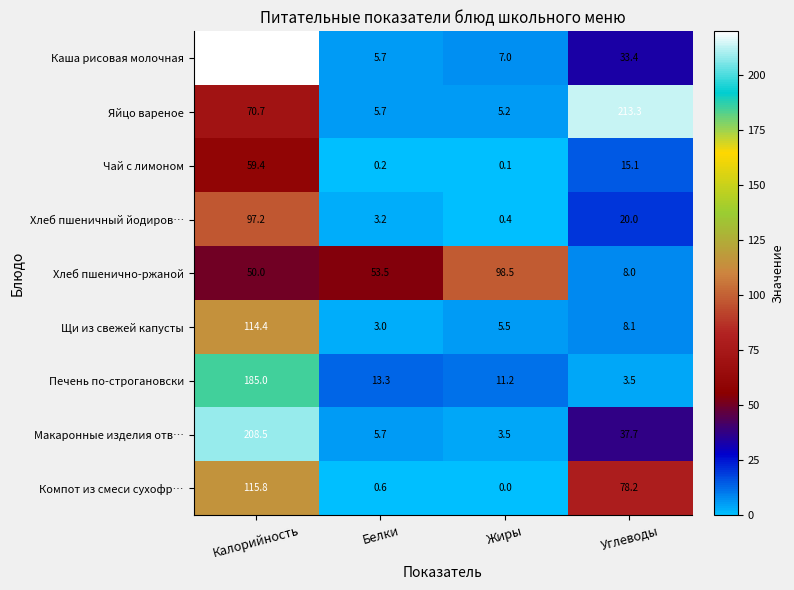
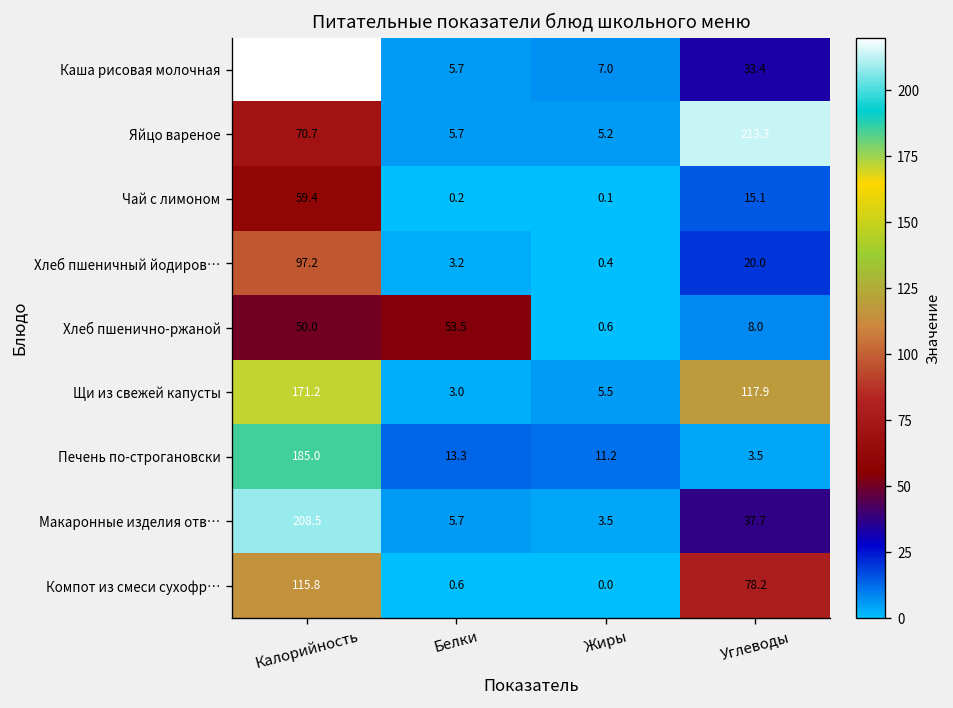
  {
    "Каша рисовая молочная": {
      "Белки": 5.7,
      "Жиры": 7.0,
      "Углеводы": 33.4
    },
    "Яйцо вареное": {
      "Калорийность": 70.7,
      "Белки": 5.7,
      "Жиры": 5.2,
      "Углеводы": 213.3
    },
    "Чай с лимоном": {
      "Калорийность": 59.4,
      "Белки": 0.2,
      "Жиры": 0.1,
      "Углеводы": 15.1
    },
    "Хлеб пшеничный йодиров…": {
      "Калорийность": 97.2,
      "Белки": 3.2,
      "Жиры": 0.4,
      "Углеводы": 20.0
    },
    "Хлеб пшенично-ржаной": {
      "Калорийность": 50.0,
      "Белки": 53.5,
-     "Жиры": 98.5,
+     "Жиры": 0.6,
      "Углеводы": 8.0
    },
    "Щи из свежей капусты": {
-     "Калорийность": 114.4,
+     "Калорийность": 171.2,
      "Белки": 3.0,
      "Жиры": 5.5,
-     "Углеводы": 8.1
+     "Углеводы": 117.9
    },
    "Печень по-строгановски": {
      "Калорийность": 185.0,
      "Белки": 13.3,
      "Жиры": 11.2,
      "Углеводы": 3.5
    },
    "Макаронные изделия отв…": {
      "Калорийность": 208.5,
      "Белки": 5.7,
      "Жиры": 3.5,
      "Углеводы": 37.7
    },
    "Компот из смеси сухофр…": {
      "Калорийность": 115.8,
      "Белки": 0.6,
      "Жиры": 0.0,
      "Углеводы": 78.2
    }
  }
